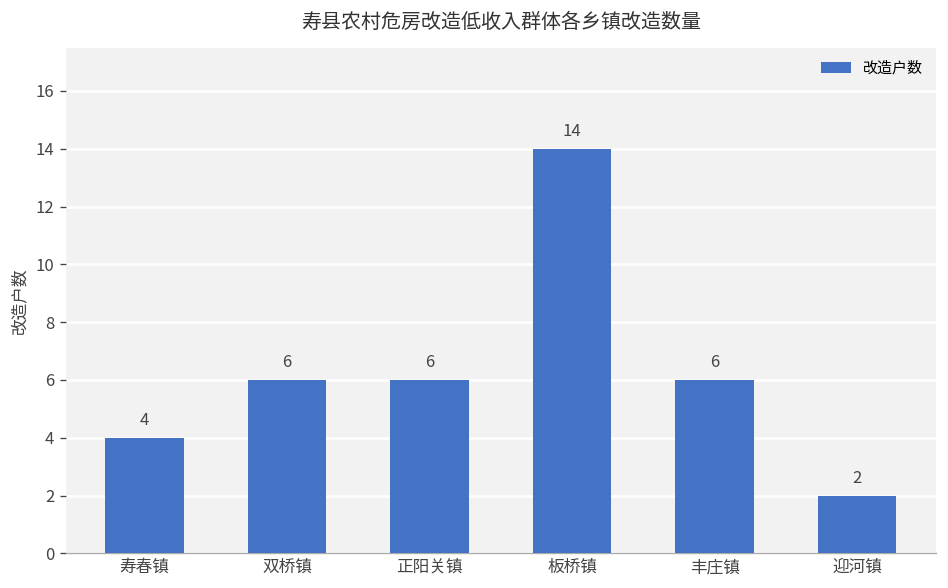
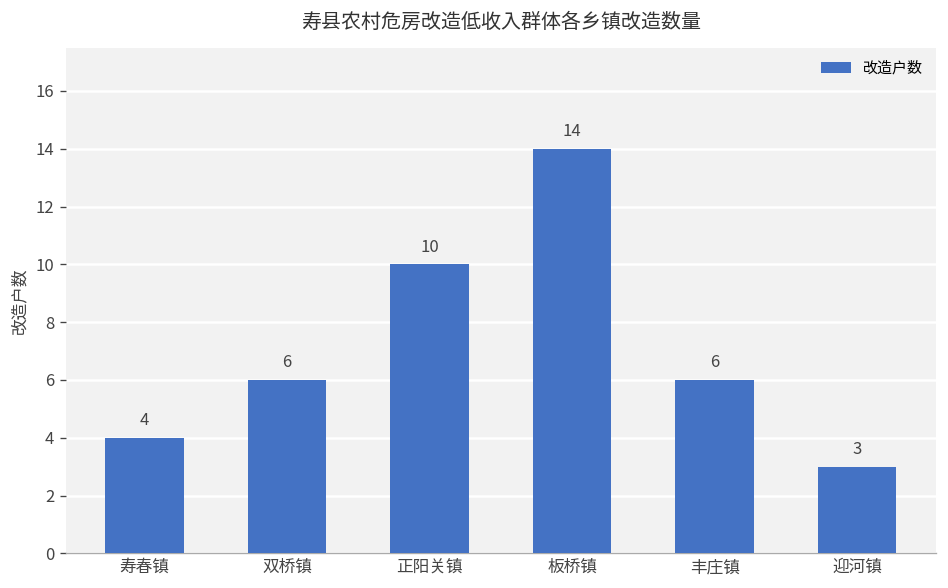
  {
    "寿春镇": 4,
    "双桥镇": 6,
-   "正阳关镇": 6,
+   "正阳关镇": 10,
    "板桥镇": 14,
    "丰庄镇": 6,
-   "迎河镇": 2
+   "迎河镇": 3
  }
